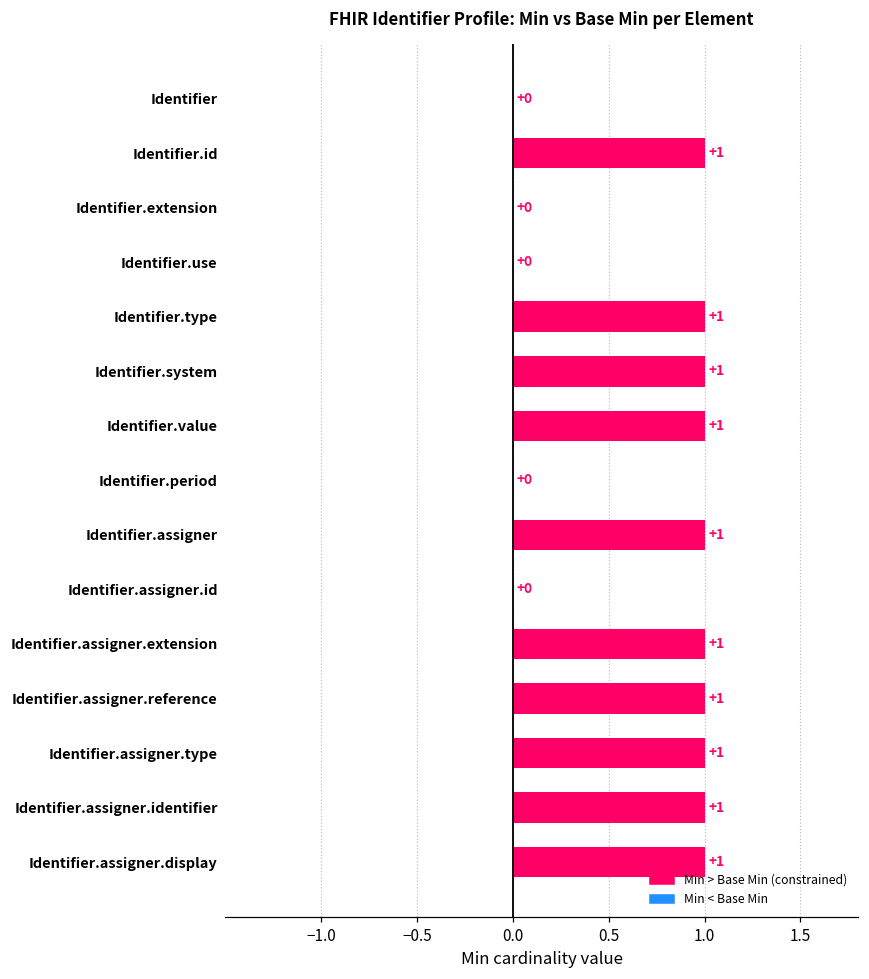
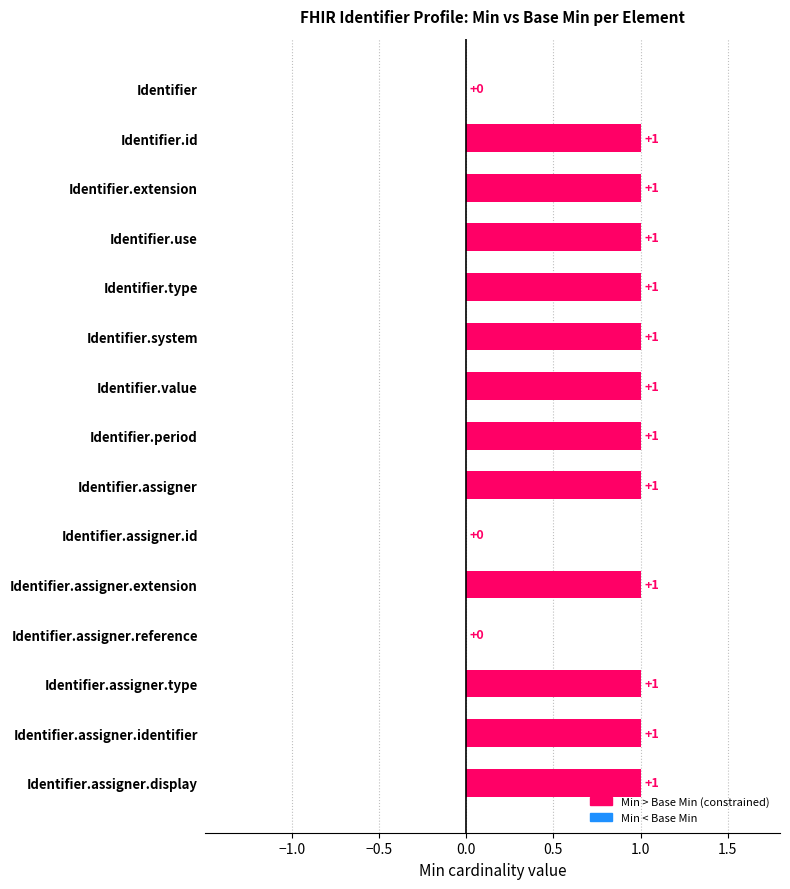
  {
    "Identifier": "+0",
    "Identifier.id": "+1",
-   "Identifier.extension": "+0",
-   "Identifier.use": "+0",
+   "Identifier.extension": "+1",
+   "Identifier.use": "+1",
    "Identifier.type": "+1",
    "Identifier.system": "+1",
    "Identifier.value": "+1",
-   "Identifier.period": "+0",
+   "Identifier.period": "+1",
    "Identifier.assigner": "+1",
    "Identifier.assigner.id": "+0",
    "Identifier.assigner.extension": "+1",
-   "Identifier.assigner.reference": "+1",
+   "Identifier.assigner.reference": "+0",
    "Identifier.assigner.type": "+1",
    "Identifier.assigner.identifier": "+1",
    "Identifier.assigner.display": "+1"
  }
